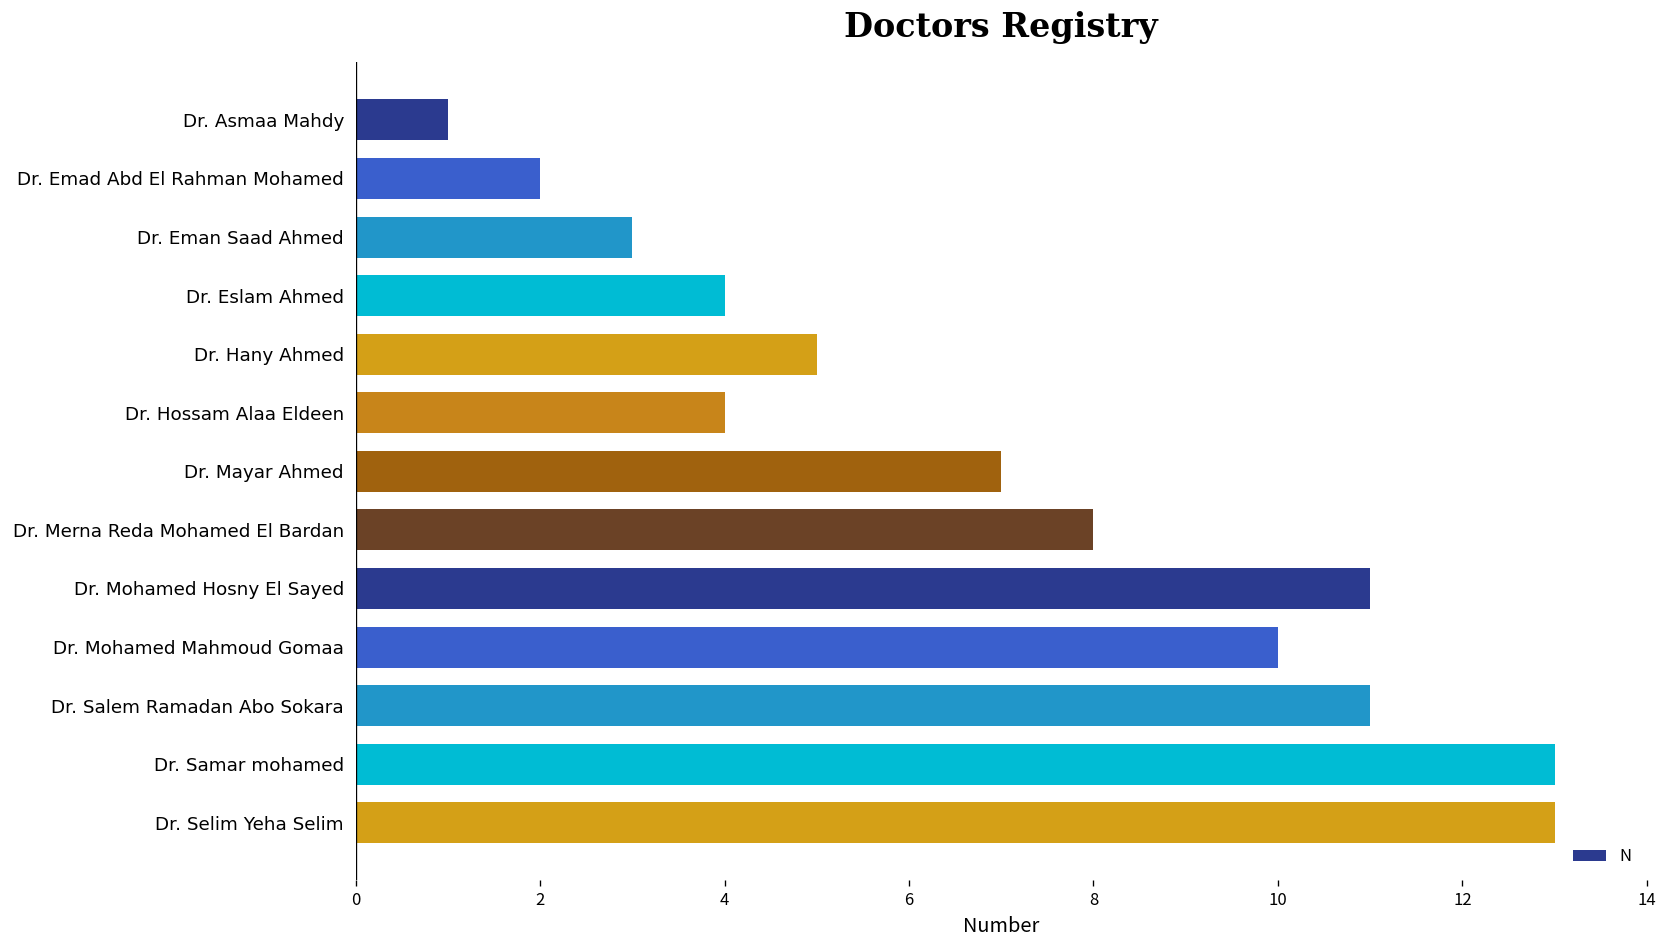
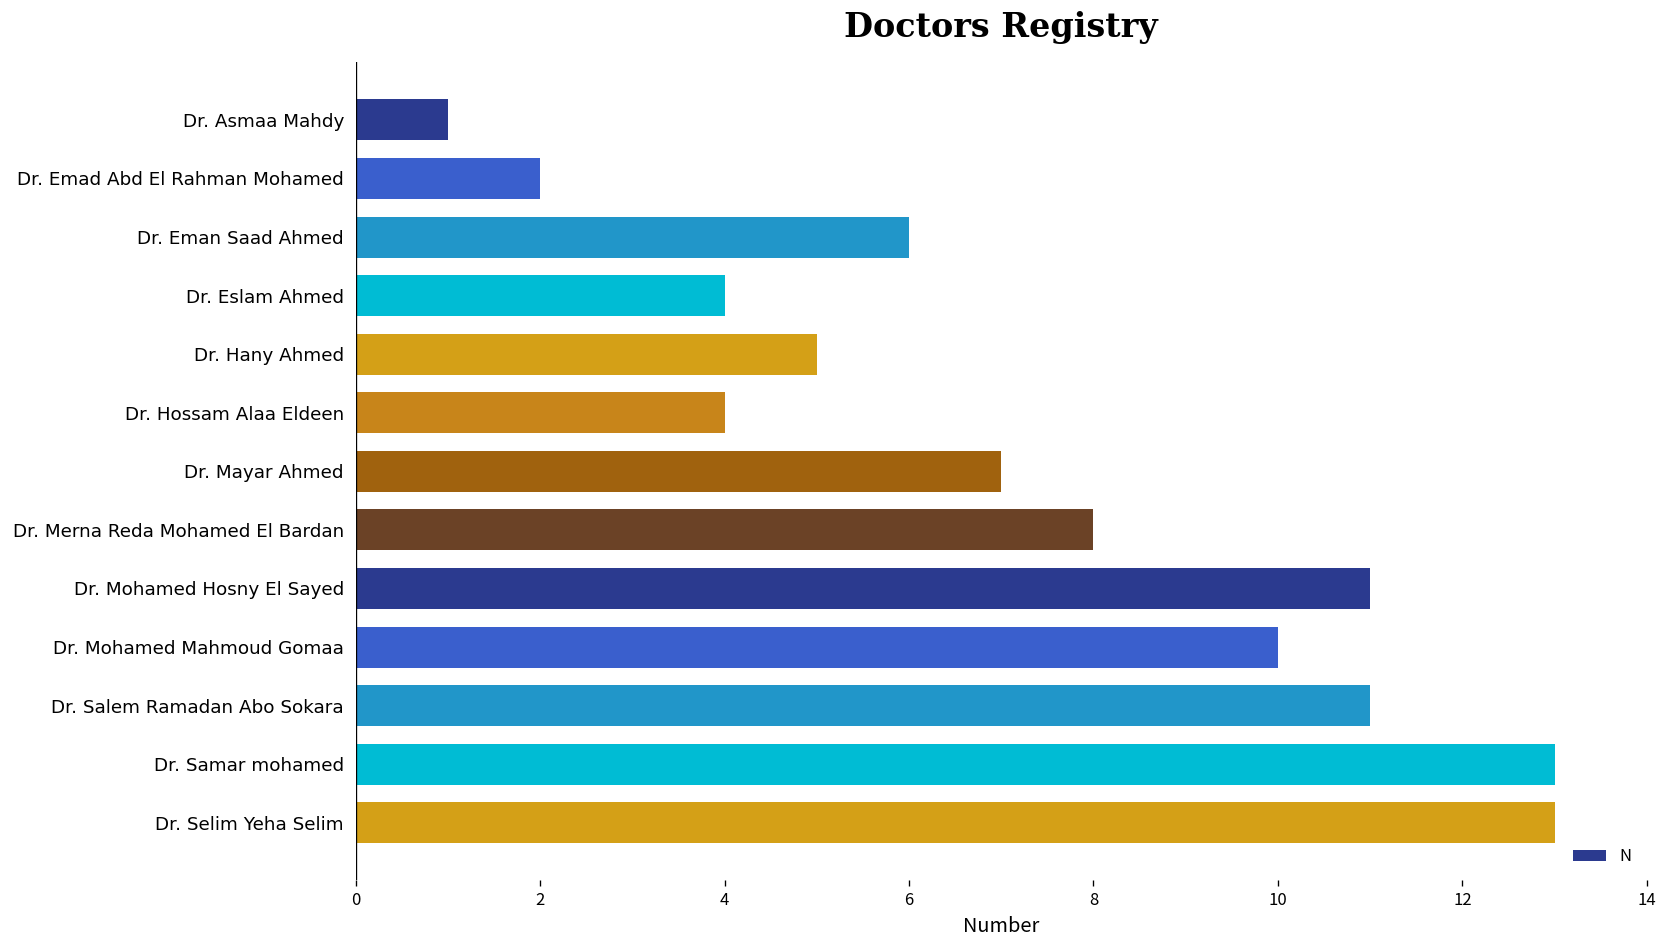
  {
    "Dr. Asmaa Mahdy": 1,
    "Dr. Emad Abd El Rahman Mohamed": 2,
-   "Dr. Eman Saad Ahmed": 3,
+   "Dr. Eman Saad Ahmed": 6,
    "Dr. Eslam Ahmed": 4,
    "Dr. Hany Ahmed": 5,
    "Dr. Hossam Alaa Eldeen": 4,
    "Dr. Mayar Ahmed": 7,
    "Dr. Merna Reda Mohamed El Bardan": 8,
    "Dr. Mohamed Hosny El Sayed": 11,
    "Dr. Mohamed Mahmoud Gomaa": 10,
    "Dr. Salem Ramadan Abo Sokara": 11,
    "Dr. Samar mohamed": 13,
    "Dr. Selim Yeha Selim": 13
  }
